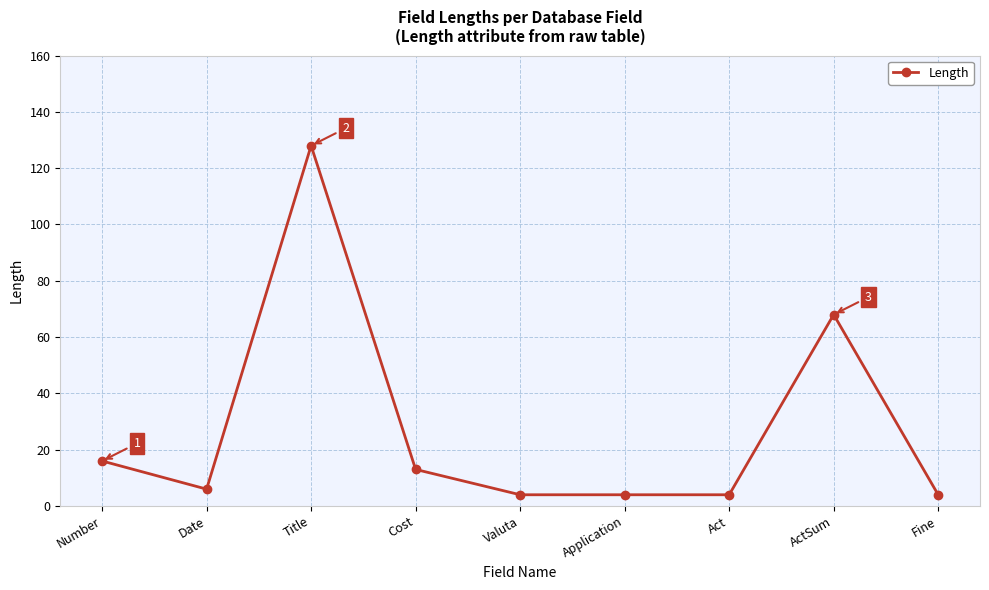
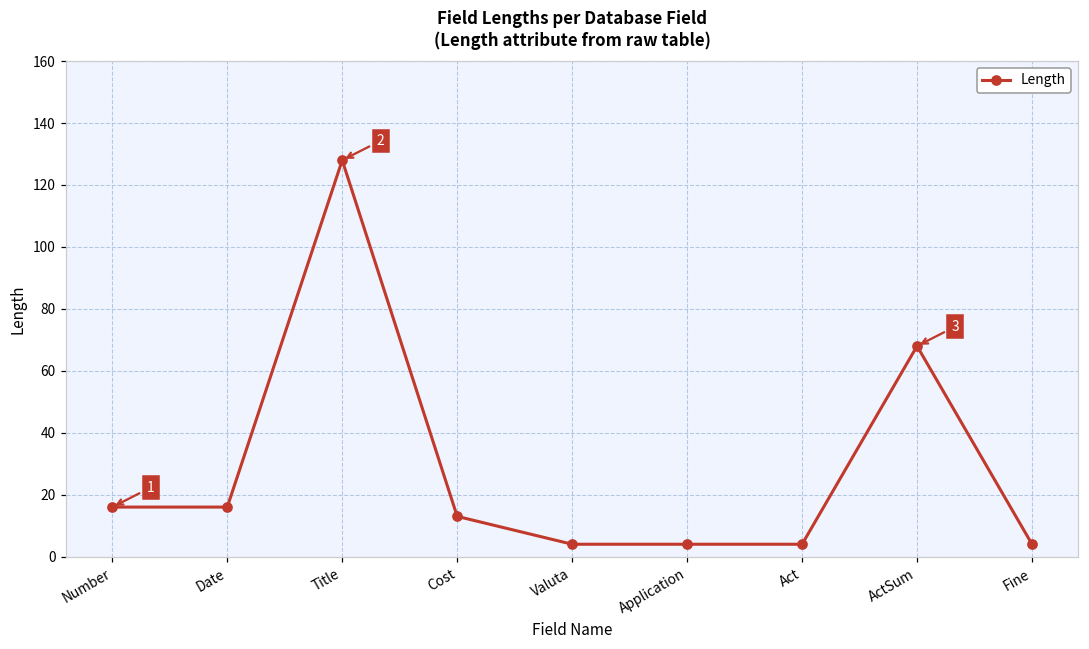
  {
    "Number": 16,
-   "Date": 6,
+   "Date": 16,
    "Title": 128,
    "Cost": 13,
    "Valuta": 4,
    "Application": 4,
    "Act": 4,
    "ActSum": 68,
    "Fine": 4
  }
